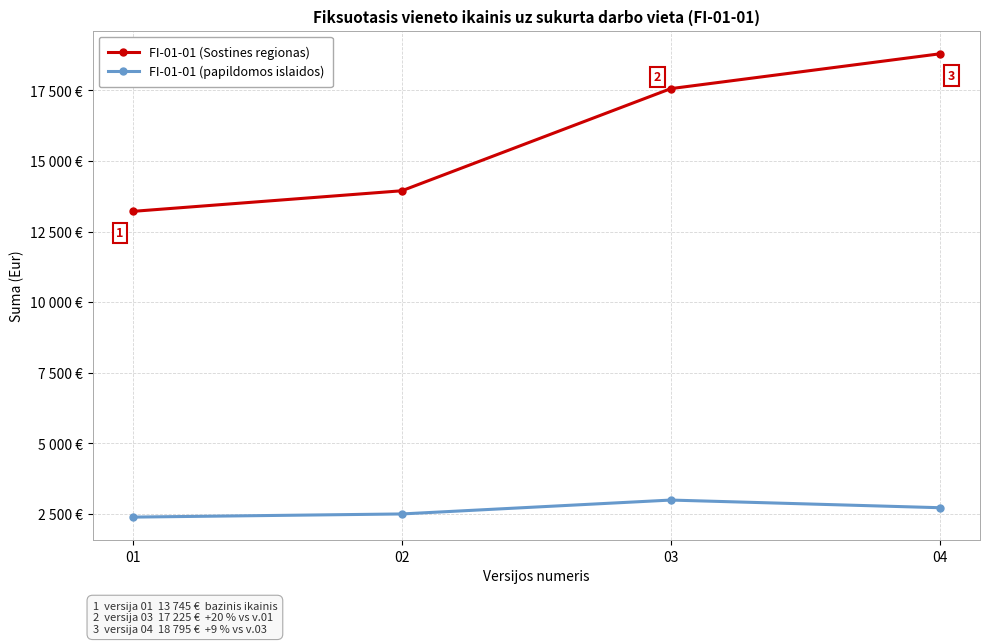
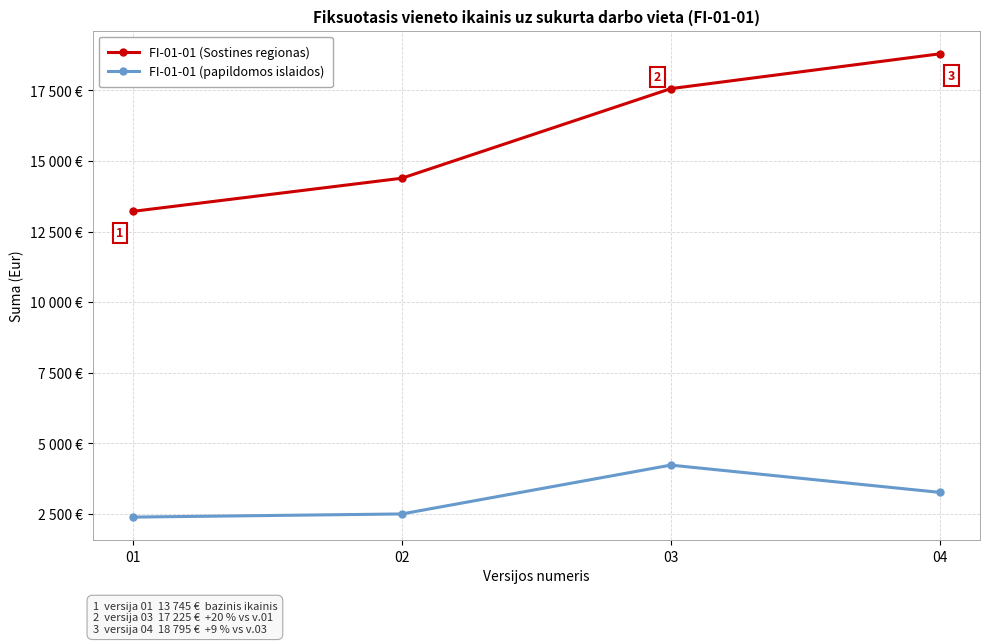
  {
    "FI-01-01 (Sostines regionas)": {
-     "02": "13900 €"
+     "02": "14400 €"
    },
    "FI-01-01 (papildomos islaidos)": {
      "01": "2400 €",
      "02": "2500 €",
-     "03": "3000 €",
-     "04": "2700 €"
+     "03": "4200 €",
+     "04": "3300 €"
    }
  }
